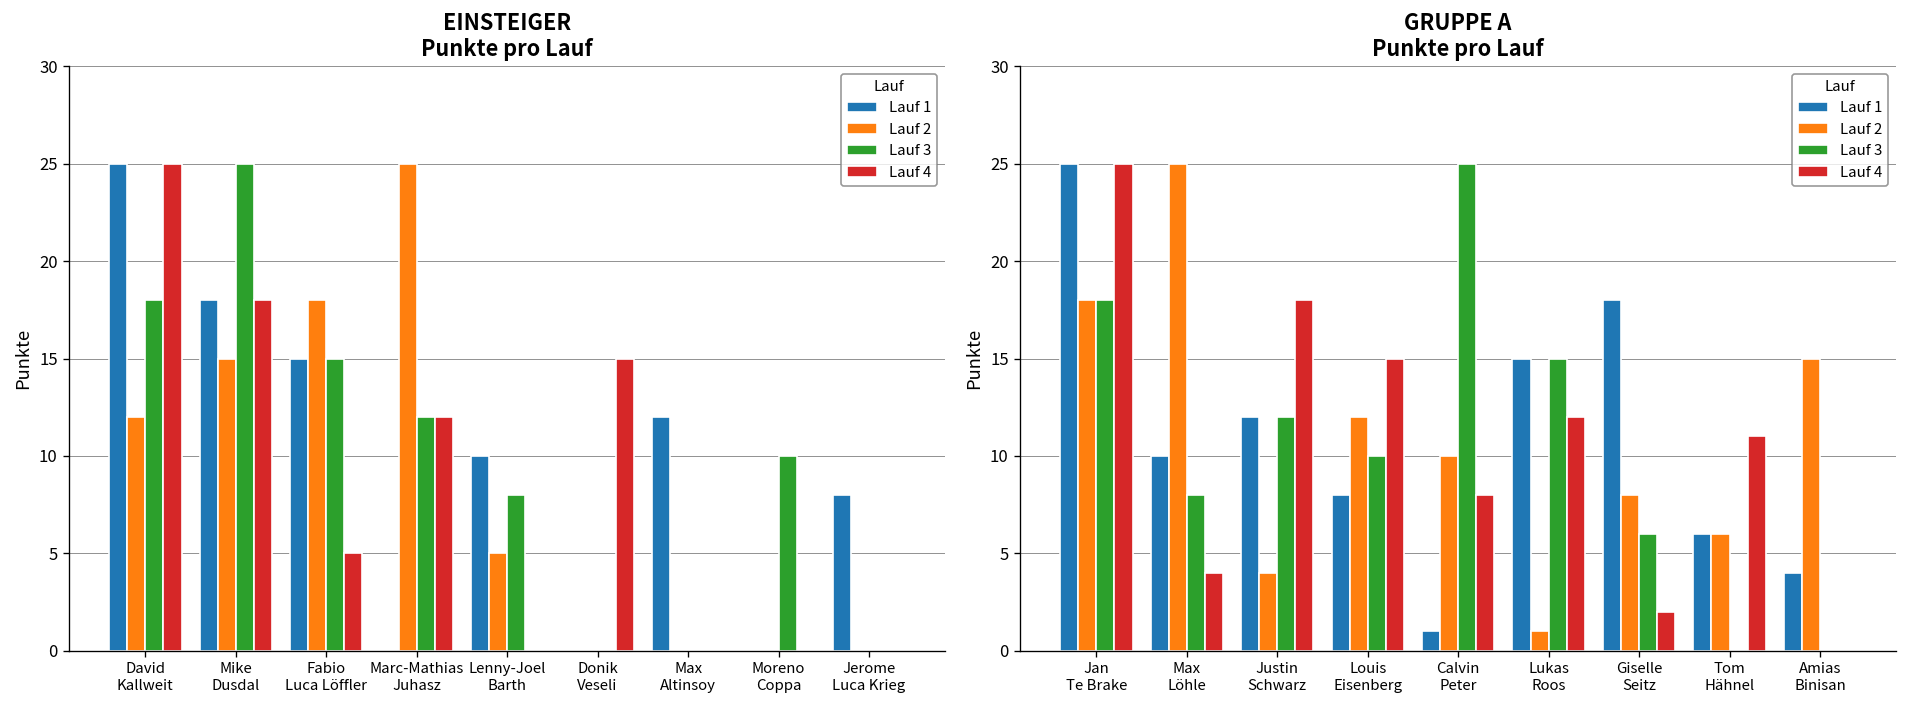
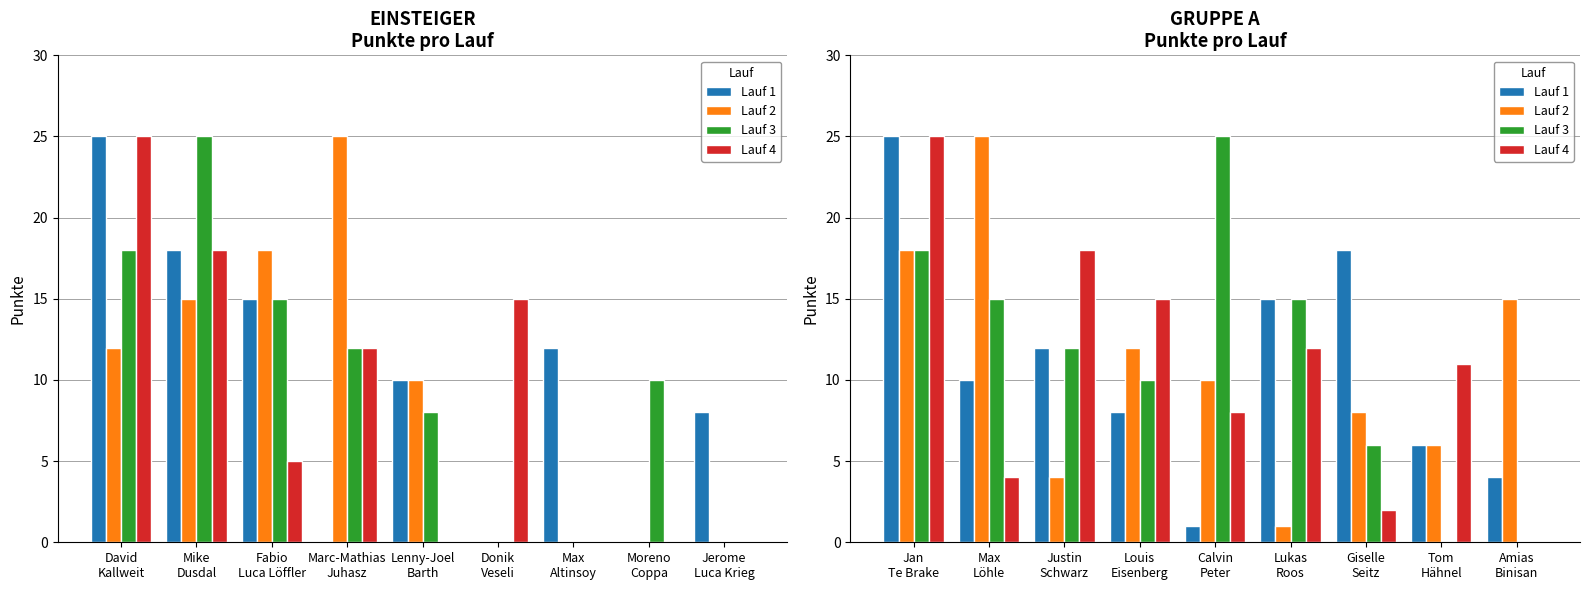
  {
    "EINSTEIGER Punkte pro Lauf": {
      "Lauf 1": {
        "David Kallweit": 25,
        "Mike Dusdal": 18,
        "Fabio Luca Löffler": 15,
        "Marc-Mathias Juhasz": 0,
        "Lenny-Joel Barth": 10,
        "Donik Veseli": 0,
        "Max Altinsoy": 12,
        "Moreno Coppa": 0,
        "Jerome Luca Krieg": 8
      },
      "Lauf 2": {
        "David Kallweit": 12,
        "Mike Dusdal": 15,
        "Fabio Luca Löffler": 18,
        "Marc-Mathias Juhasz": 25,
-       "Lenny-Joel Barth": 5,
+       "Lenny-Joel Barth": 10,
        "Donik Veseli": 0,
        "Max Altinsoy": 0,
        "Moreno Coppa": 0,
        "Jerome Luca Krieg": 0
      },
      "Lauf 3": {
        "David Kallweit": 18,
        "Mike Dusdal": 25,
        "Fabio Luca Löffler": 15,
        "Marc-Mathias Juhasz": 12,
        "Lenny-Joel Barth": 8,
        "Donik Veseli": 0,
        "Max Altinsoy": 0,
        "Moreno Coppa": 10,
        "Jerome Luca Krieg": 0
      },
      "Lauf 4": {
        "David Kallweit": 25,
        "Mike Dusdal": 18,
        "Fabio Luca Löffler": 5,
        "Marc-Mathias Juhasz": 12,
        "Lenny-Joel Barth": 0,
        "Donik Veseli": 15,
        "Max Altinsoy": 0,
        "Moreno Coppa": 0,
        "Jerome Luca Krieg": 0
      }
    },
    "GRUPPE A Punkte pro Lauf": {
      "Lauf 1": {
        "Jan Te Brake": 25,
        "Max Löhle": 10,
        "Justin Schwarz": 12,
        "Louis Eisenberg": 8,
        "Calvin Peter": 1,
        "Lukas Roos": 15,
        "Giselle Seitz": 18,
        "Tom Hähnel": 6,
        "Amias Binisan": 4
      },
      "Lauf 2": {
        "Jan Te Brake": 18,
        "Max Löhle": 25,
        "Justin Schwarz": 4,
        "Louis Eisenberg": 12,
        "Calvin Peter": 10,
        "Lukas Roos": 1,
        "Giselle Seitz": 8,
        "Tom Hähnel": 6,
        "Amias Binisan": 15
      },
      "Lauf 3": {
        "Jan Te Brake": 18,
-       "Max Löhle": 8,
+       "Max Löhle": 15,
        "Justin Schwarz": 12,
        "Louis Eisenberg": 10,
        "Calvin Peter": 25,
        "Lukas Roos": 15,
        "Giselle Seitz": 6,
        "Tom Hähnel": 0,
        "Amias Binisan": 0
      },
      "Lauf 4": {
        "Jan Te Brake": 25,
        "Max Löhle": 4,
        "Justin Schwarz": 18,
        "Louis Eisenberg": 15,
        "Calvin Peter": 8,
        "Lukas Roos": 12,
        "Giselle Seitz": 2,
        "Tom Hähnel": 11,
        "Amias Binisan": 0
      }
    }
  }
